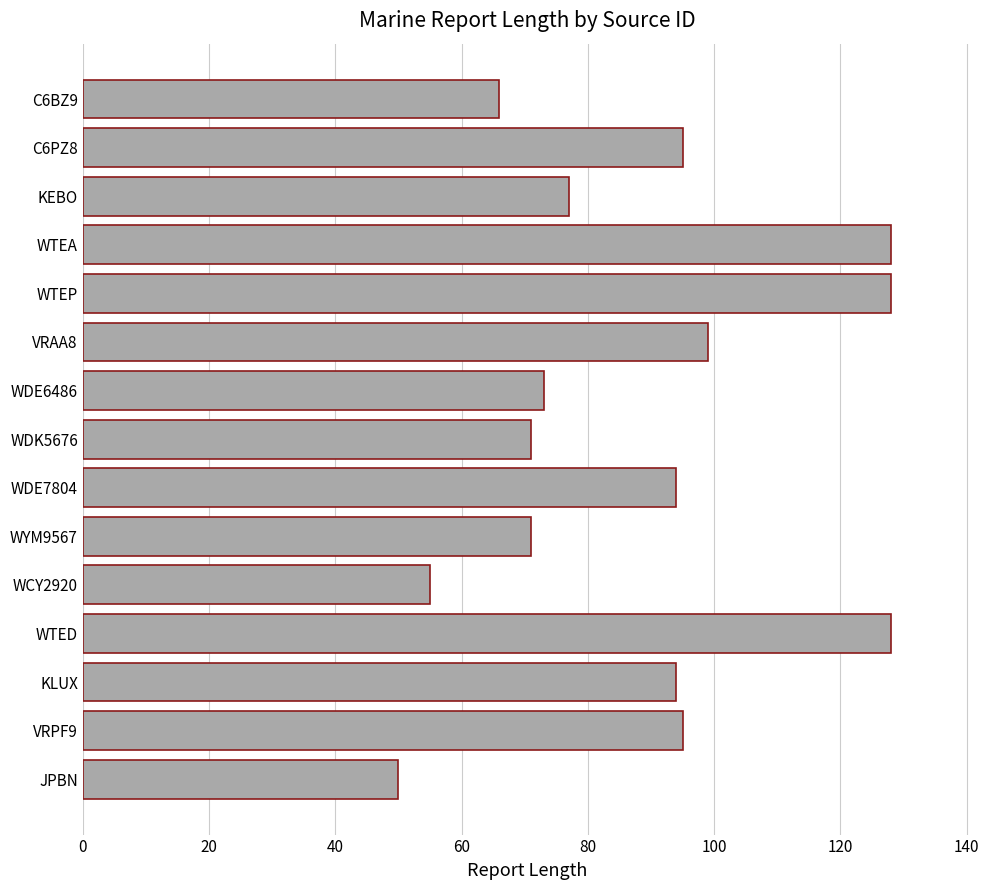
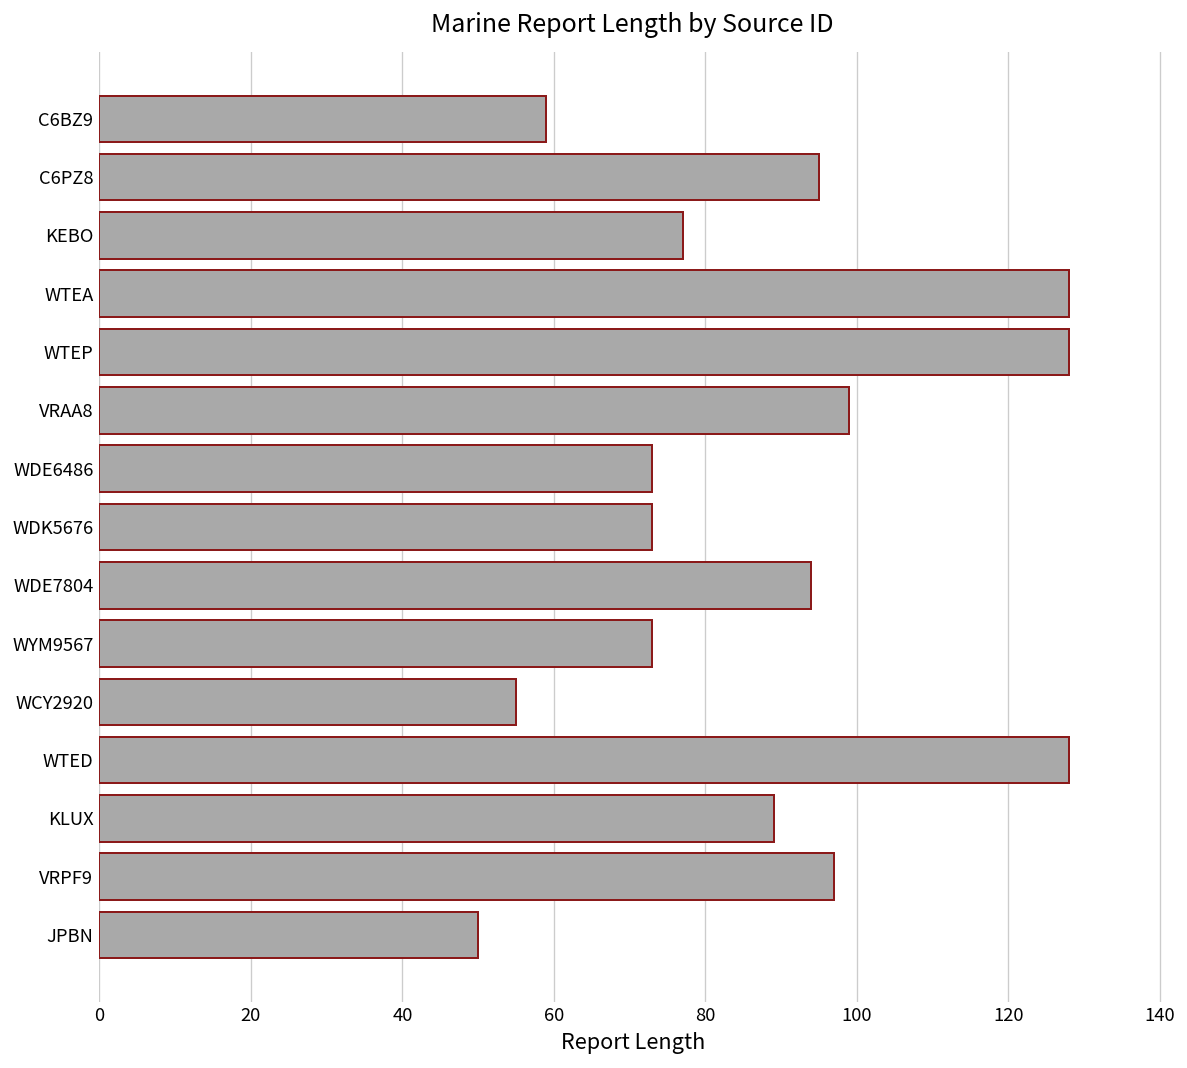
  {
-   "C6BZ9": 66,
+   "C6BZ9": 59,
    "C6PZ8": 95,
    "KEBO": 77,
    "WTEA": 128,
    "WTEP": 128,
    "VRAA8": 99,
    "WDE6486": 73,
-   "WDK5676": 71,
+   "WDK5676": 73,
    "WDE7804": 94,
-   "WYM9567": 71,
+   "WYM9567": 73,
    "WCY2920": 55,
    "WTED": 128,
-   "KLUX": 94,
-   "VRPF9": 95,
+   "KLUX": 89,
+   "VRPF9": 97,
    "JPBN": 50
  }
